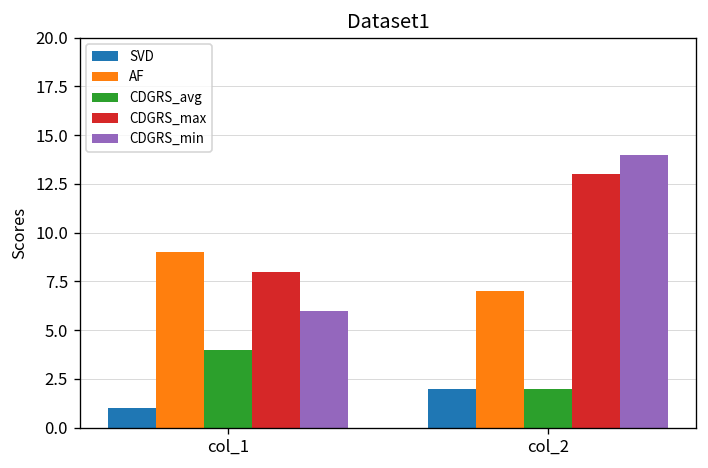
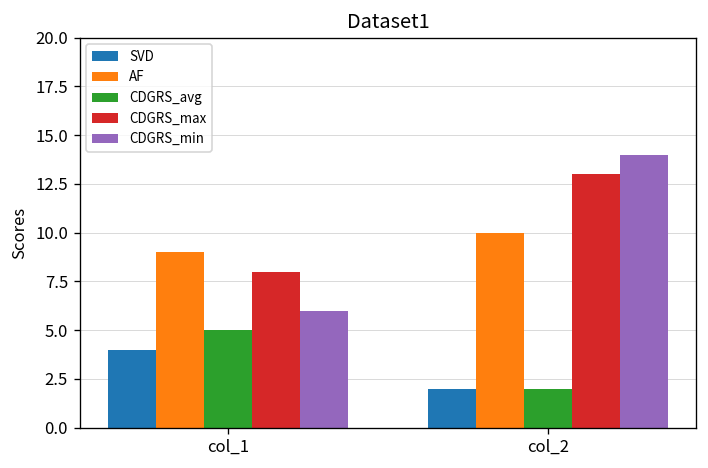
  {
    "SVD": {
-     "col_1": 1,
+     "col_1": 4,
      "col_2": 2
    },
    "AF": {
      "col_1": 9,
-     "col_2": 7
+     "col_2": 10
    },
    "CDGRS_avg": {
-     "col_1": 4,
+     "col_1": 5,
      "col_2": 2
    },
    "CDGRS_max": {
      "col_1": 8,
      "col_2": 13
    },
    "CDGRS_min": {
      "col_1": 6,
      "col_2": 14
    }
  }
